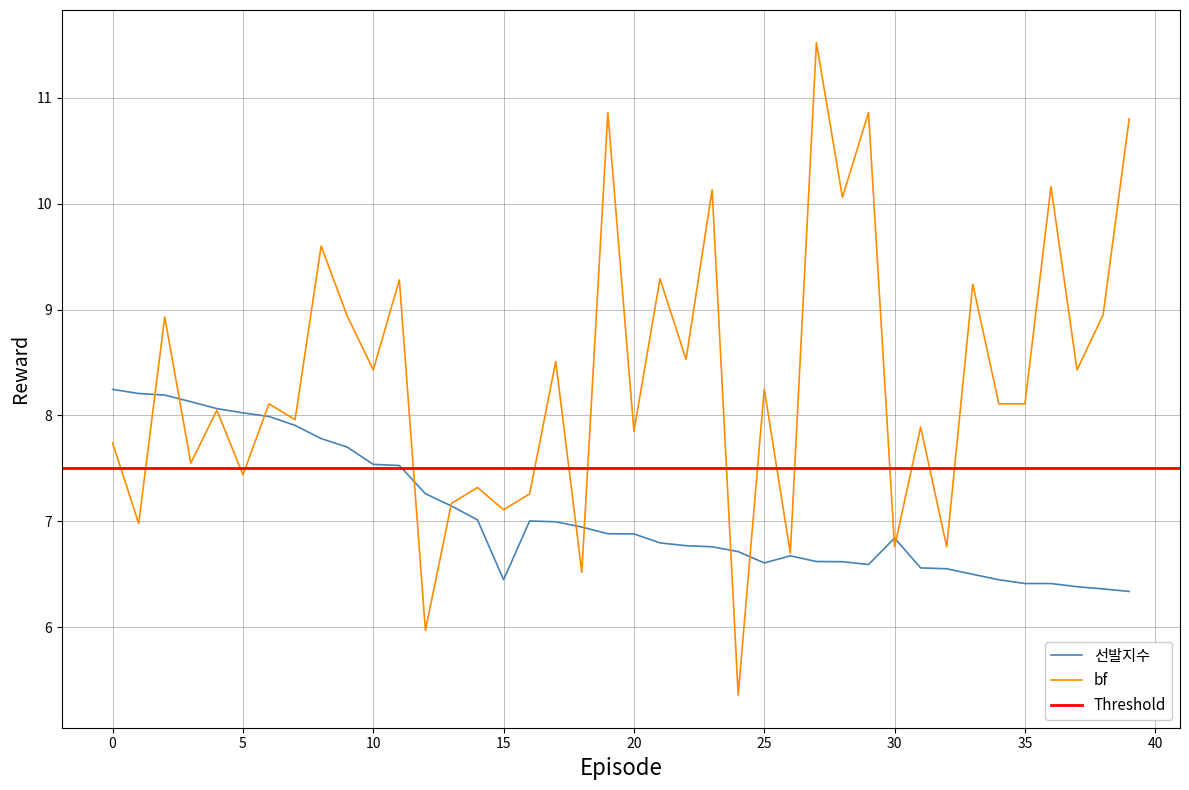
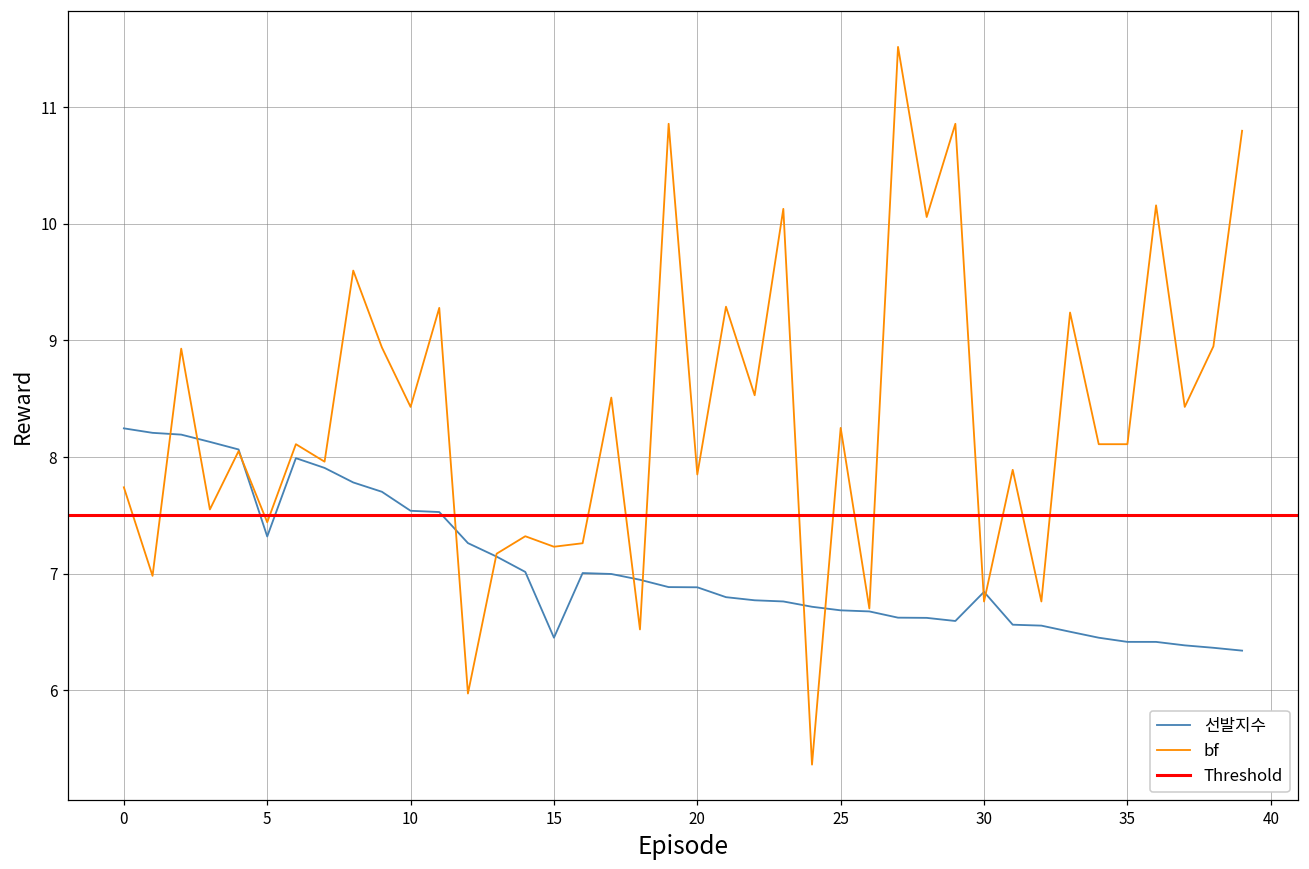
  {
    "선발지수": {
      "0": 8.25,
-     "5": 8.02,
+     "5": 7.32,
      "10": 7.54,
      "15": 6.45,
      "20": 6.88,
-     "25": 6.61,
+     "25": 6.68,
      "30": 6.84,
      "35": 6.41
    },
    "bf": {
      "0": 7.74,
      "5": 7.44,
      "10": 8.43,
-     "15": 7.11,
+     "15": 7.23,
      "20": 7.85,
      "25": 8.25,
      "30": 6.76,
      "35": 8.11
    }
  }
